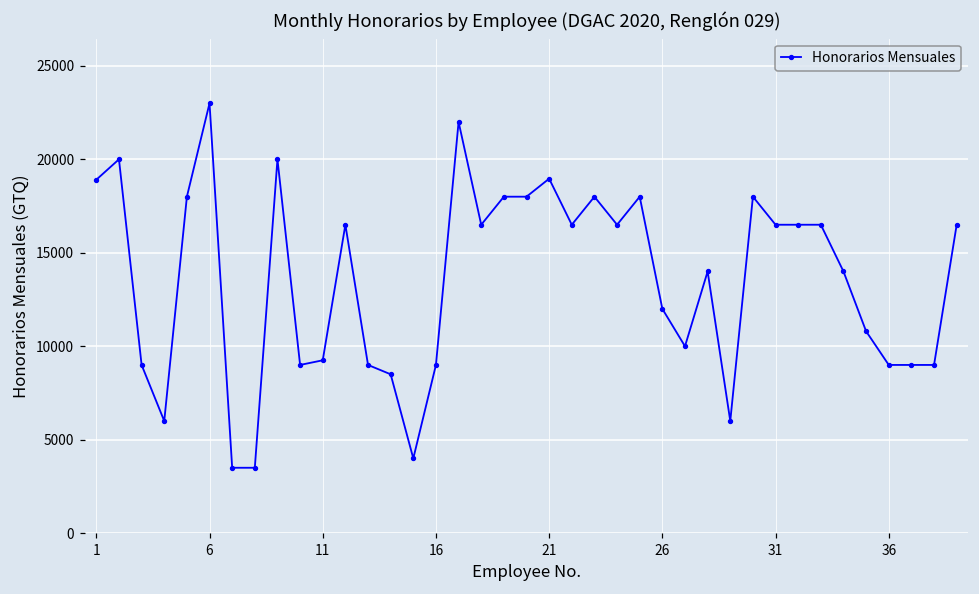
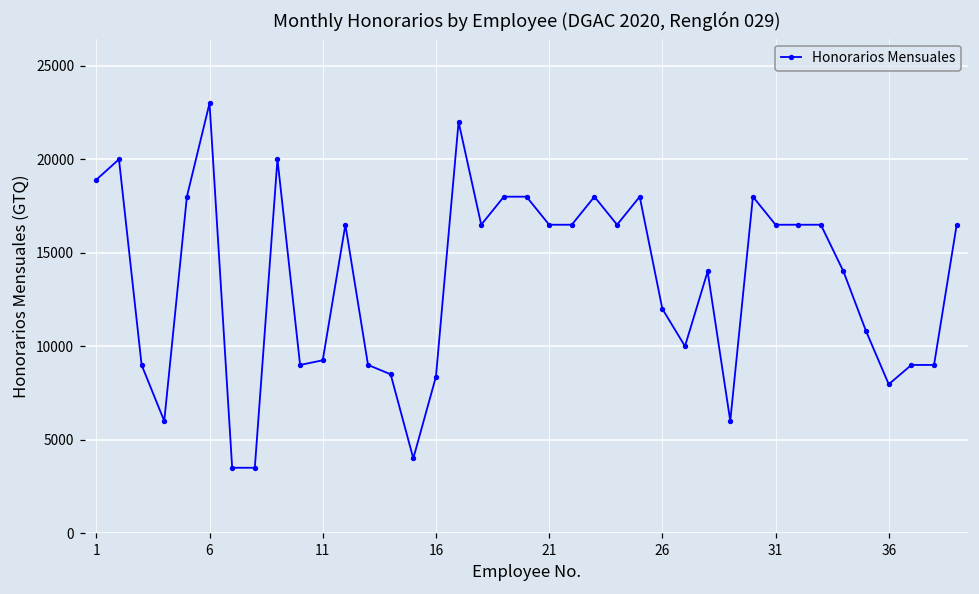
  {
    "1": 18900,
    "6": 23000,
    "11": 9200,
-   "16": 9000,
-   "21": 19000,
+   "16": 8400,
+   "21": 16500,
    "26": 12000,
    "31": 16500,
-   "36": 9000
+   "36": 8000
  }
